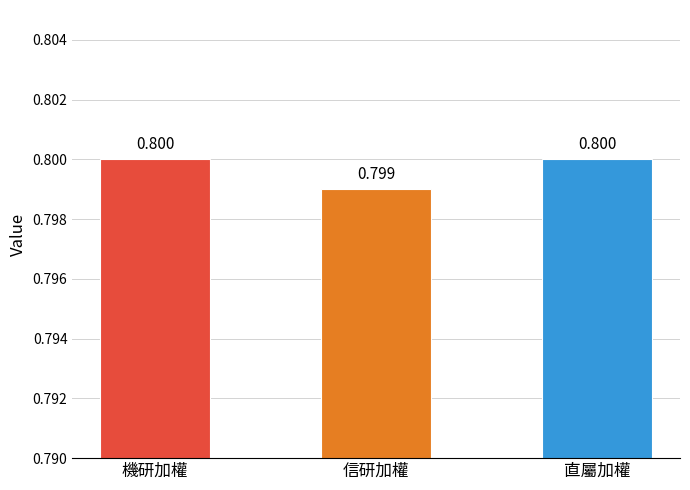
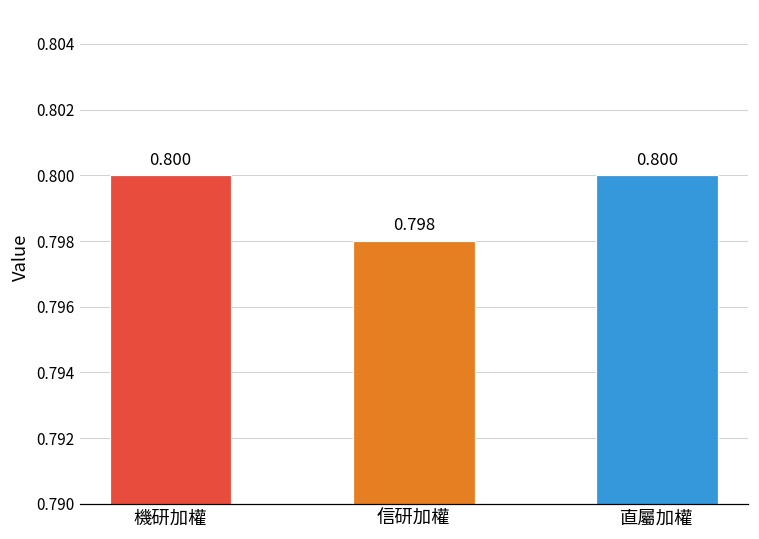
  {
    "機研加權": 0.800,
-   "信研加權": 0.799,
+   "信研加權": 0.798,
    "直屬加權": 0.800
  }
